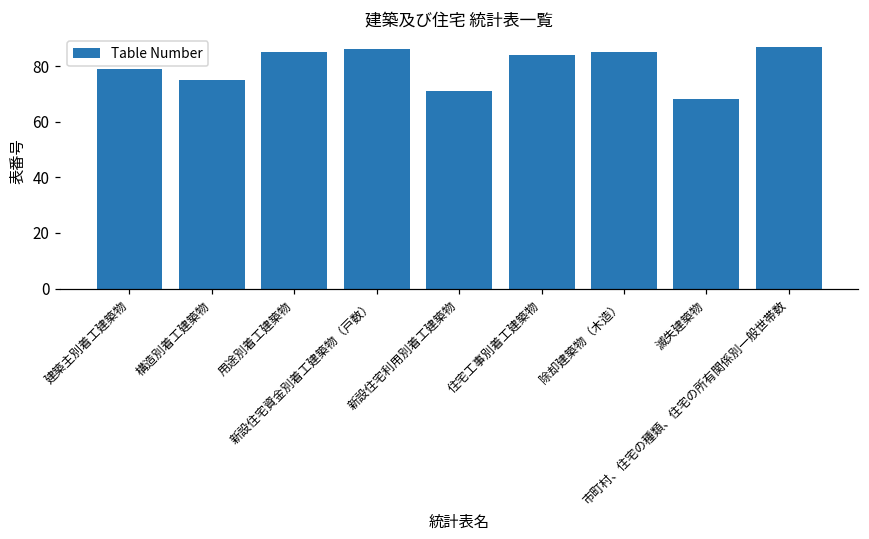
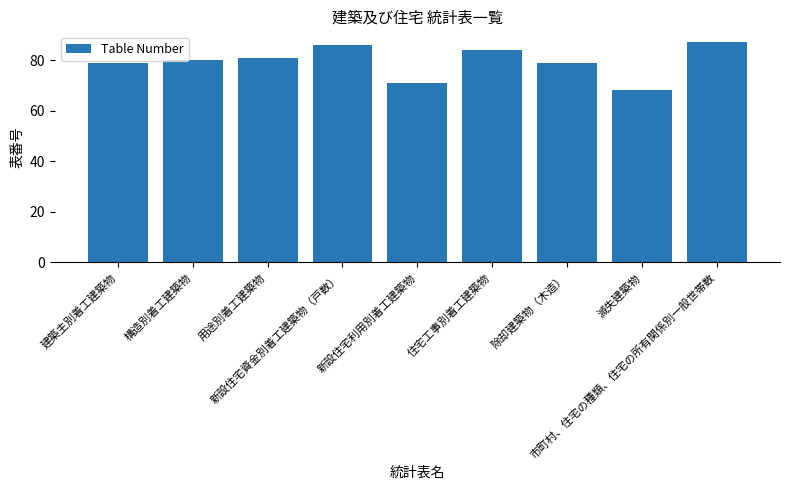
  {
    "建築主別着工建築物": 79,
-   "構造別着工建築物": 75,
-   "用途別着工建築物": 85,
+   "構造別着工建築物": 80,
+   "用途別着工建築物": 81,
    "新設住宅資金別着工建築物（戸数）": 86,
    "新設住宅利用別着工建築物": 71,
    "住宅工事別着工建築物": 84,
-   "除却建築物（木造）": 85,
+   "除却建築物（木造）": 79,
    "滅失建築物": 68,
    "市町村、住宅の種類、住宅の所有関係別一般世帯数": 87
  }
